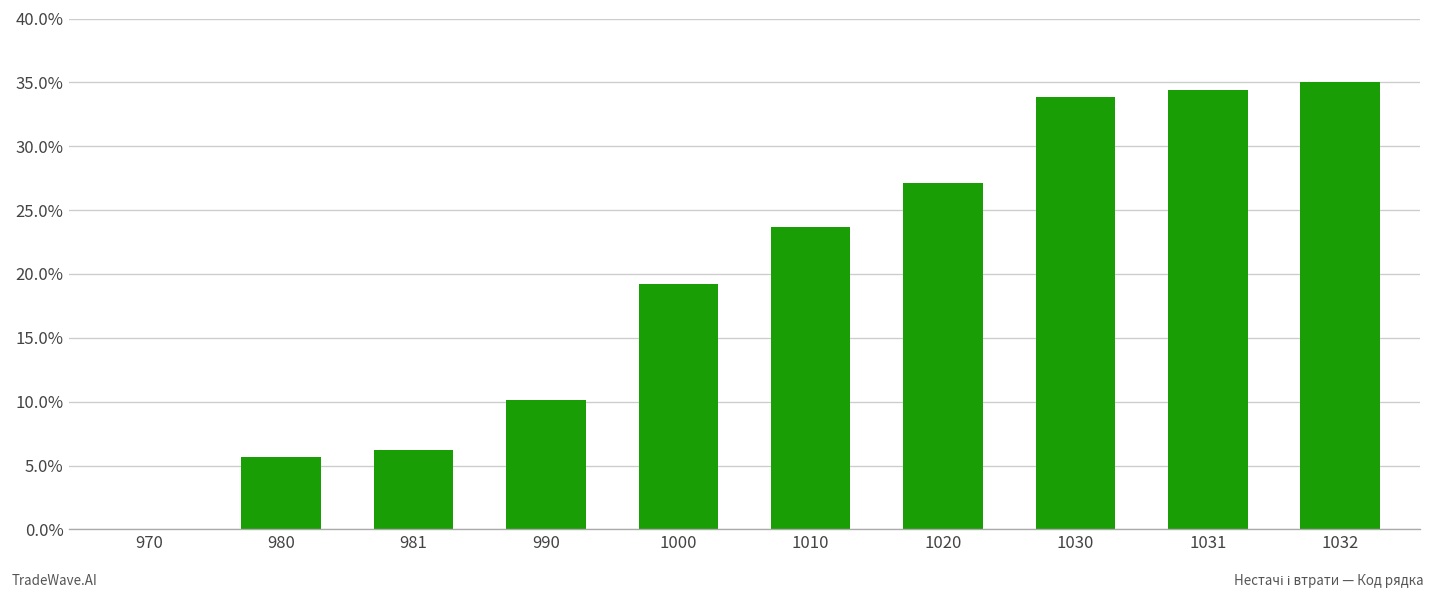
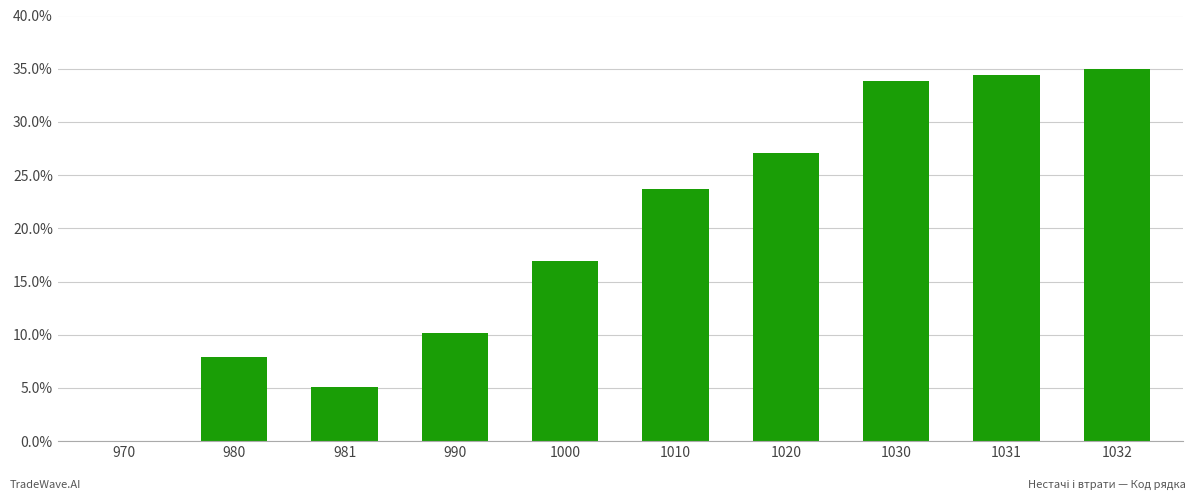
  {
    "970": "0.0%",
-   "980": "5.6%",
-   "981": "6.2%",
+   "980": "7.9%",
+   "981": "5.1%",
    "990": "10.2%",
-   "1000": "19.2%",
+   "1000": "16.9%",
    "1010": "23.7%",
    "1020": "27.1%",
    "1030": "33.9%",
    "1031": "34.4%",
    "1032": "35.0%"
  }
